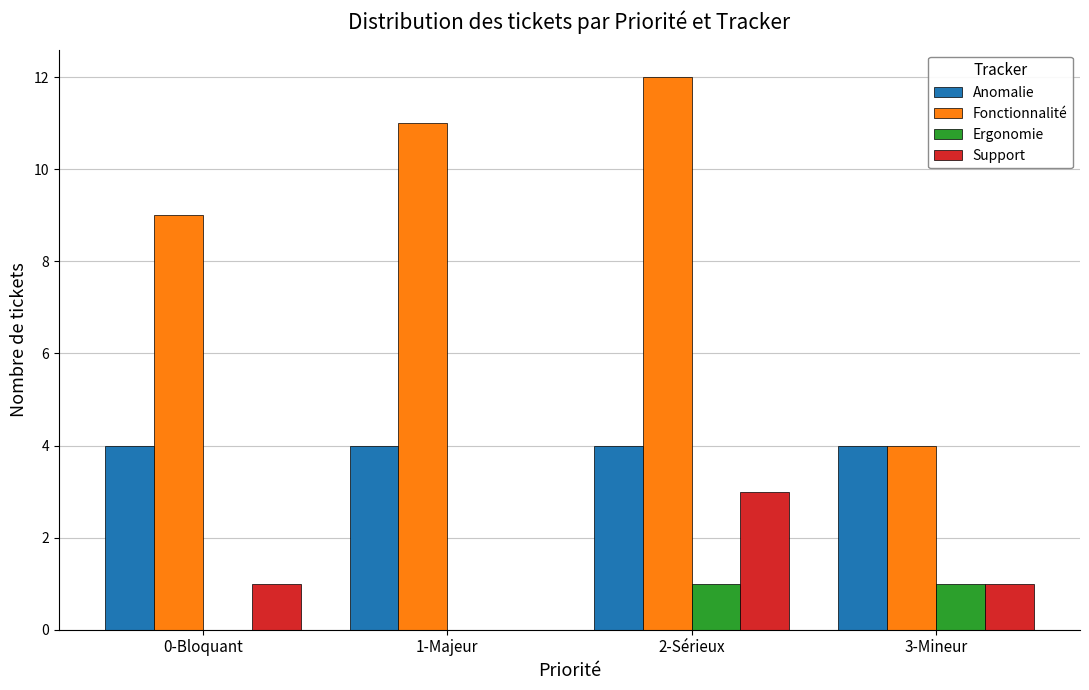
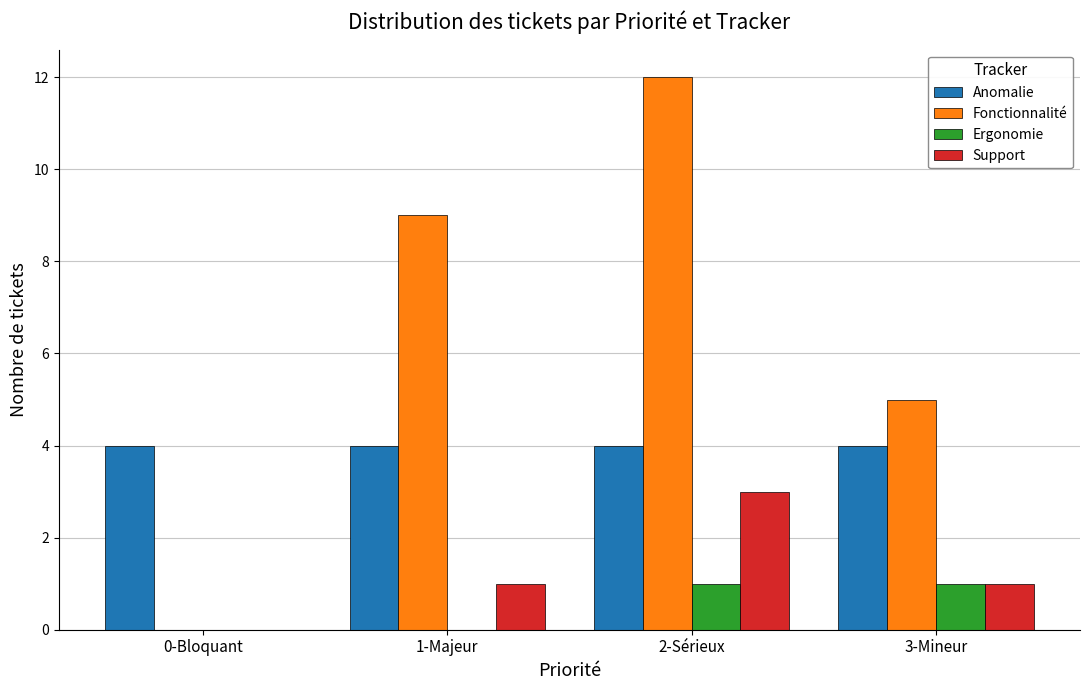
  {
    "Anomalie": {
      "0-Bloquant": 4,
      "1-Majeur": 4,
      "2-Sérieux": 4,
      "3-Mineur": 4
    },
    "Fonctionnalité": {
-     "0-Bloquant": 9,
-     "1-Majeur": 11,
+     "0-Bloquant": 0,
+     "1-Majeur": 9,
      "2-Sérieux": 12,
-     "3-Mineur": 4
+     "3-Mineur": 5
    },
    "Ergonomie": {
      "0-Bloquant": 0,
      "1-Majeur": 0,
      "2-Sérieux": 1,
      "3-Mineur": 1
    },
    "Support": {
-     "0-Bloquant": 1,
-     "1-Majeur": 0,
+     "0-Bloquant": 0,
+     "1-Majeur": 1,
      "2-Sérieux": 3,
      "3-Mineur": 1
    }
  }
